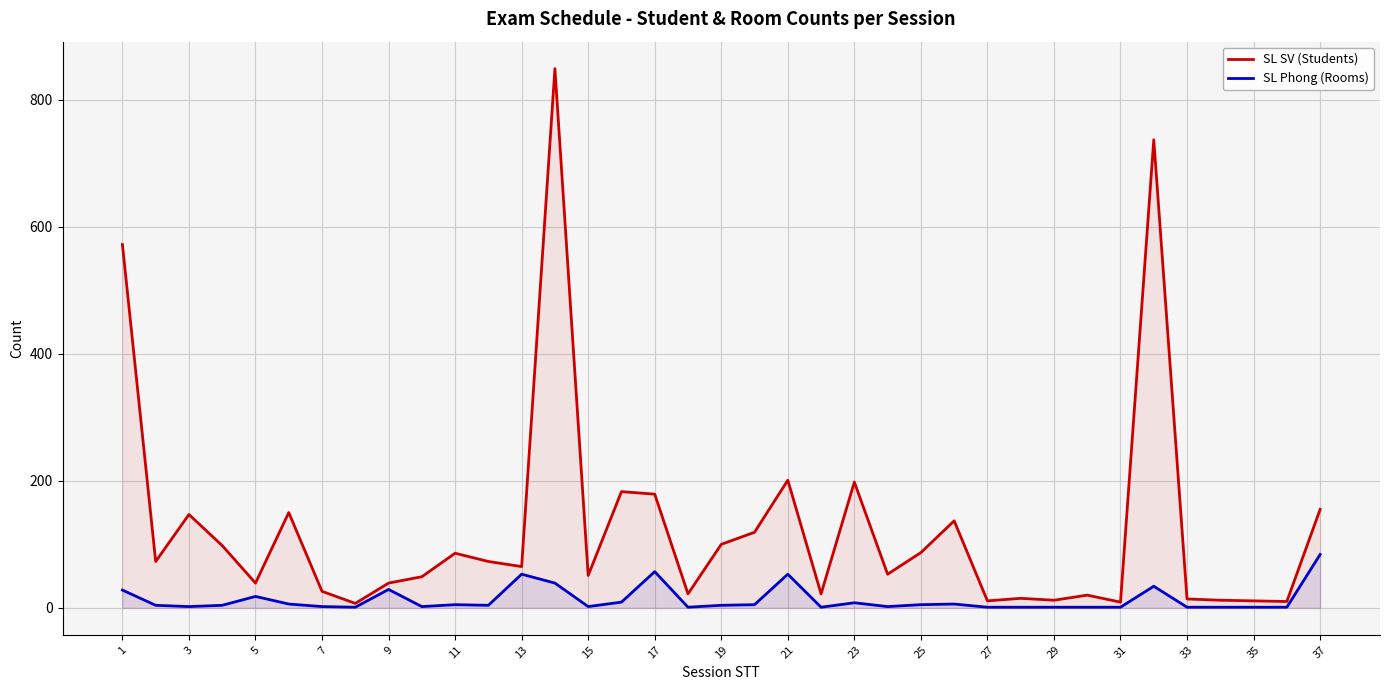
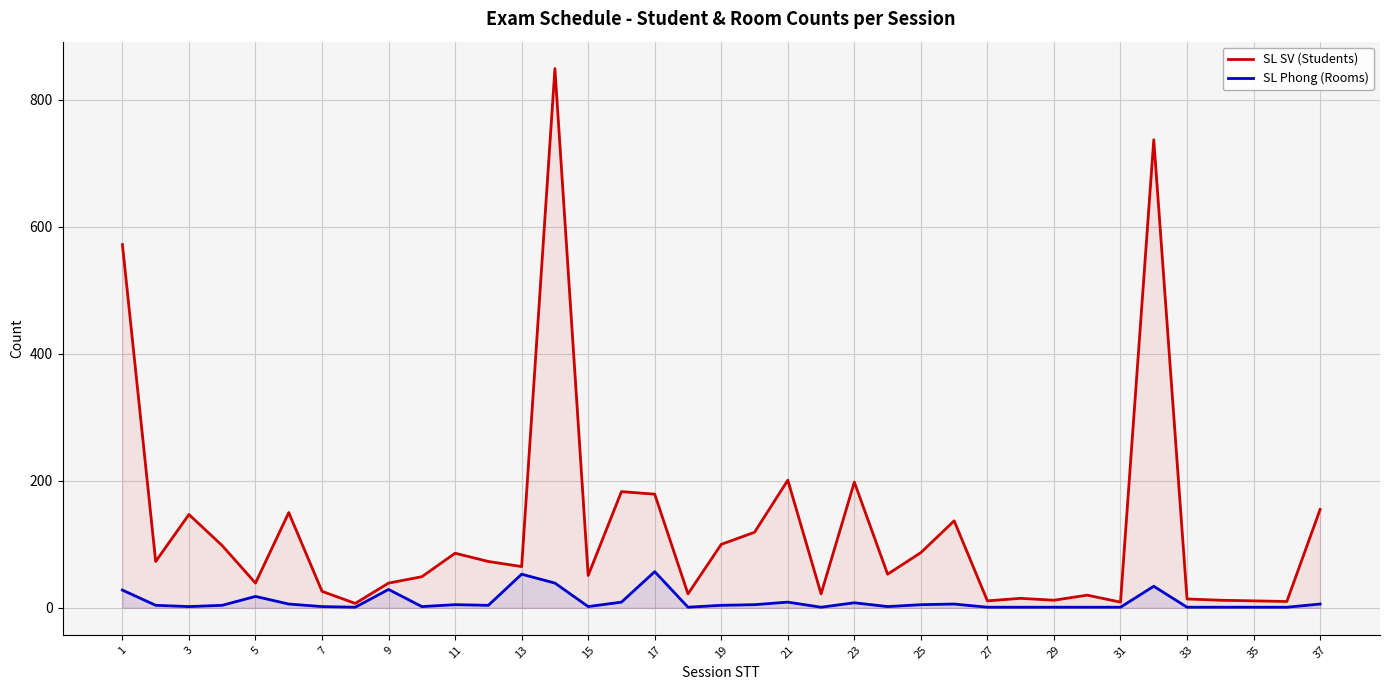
  {
    "SL SV (Students)": {
      "1": 570,
      "3": 150,
      "5": 40,
      "7": 30,
      "9": 40,
      "11": 90,
      "13": 70,
      "15": 50,
      "17": 180,
      "19": 100,
      "21": 200,
      "23": 200,
      "25": 90,
      "27": 10,
      "29": 10,
      "31": 10,
      "33": 10,
      "35": 10,
      "37": 160
    },
    "SL Phong (Rooms)": {
      "1": 30,
      "3": 0,
      "5": 20,
      "7": 0,
      "9": 30,
      "11": 10,
      "13": 50,
      "15": 0,
      "17": 60,
      "19": 0,
-     "21": 50,
+     "21": 10,
      "23": 10,
      "25": 10,
      "27": 0,
      "29": 0,
      "31": 0,
      "33": 0,
      "35": 0,
-     "37": 80
+     "37": 10
    }
  }
